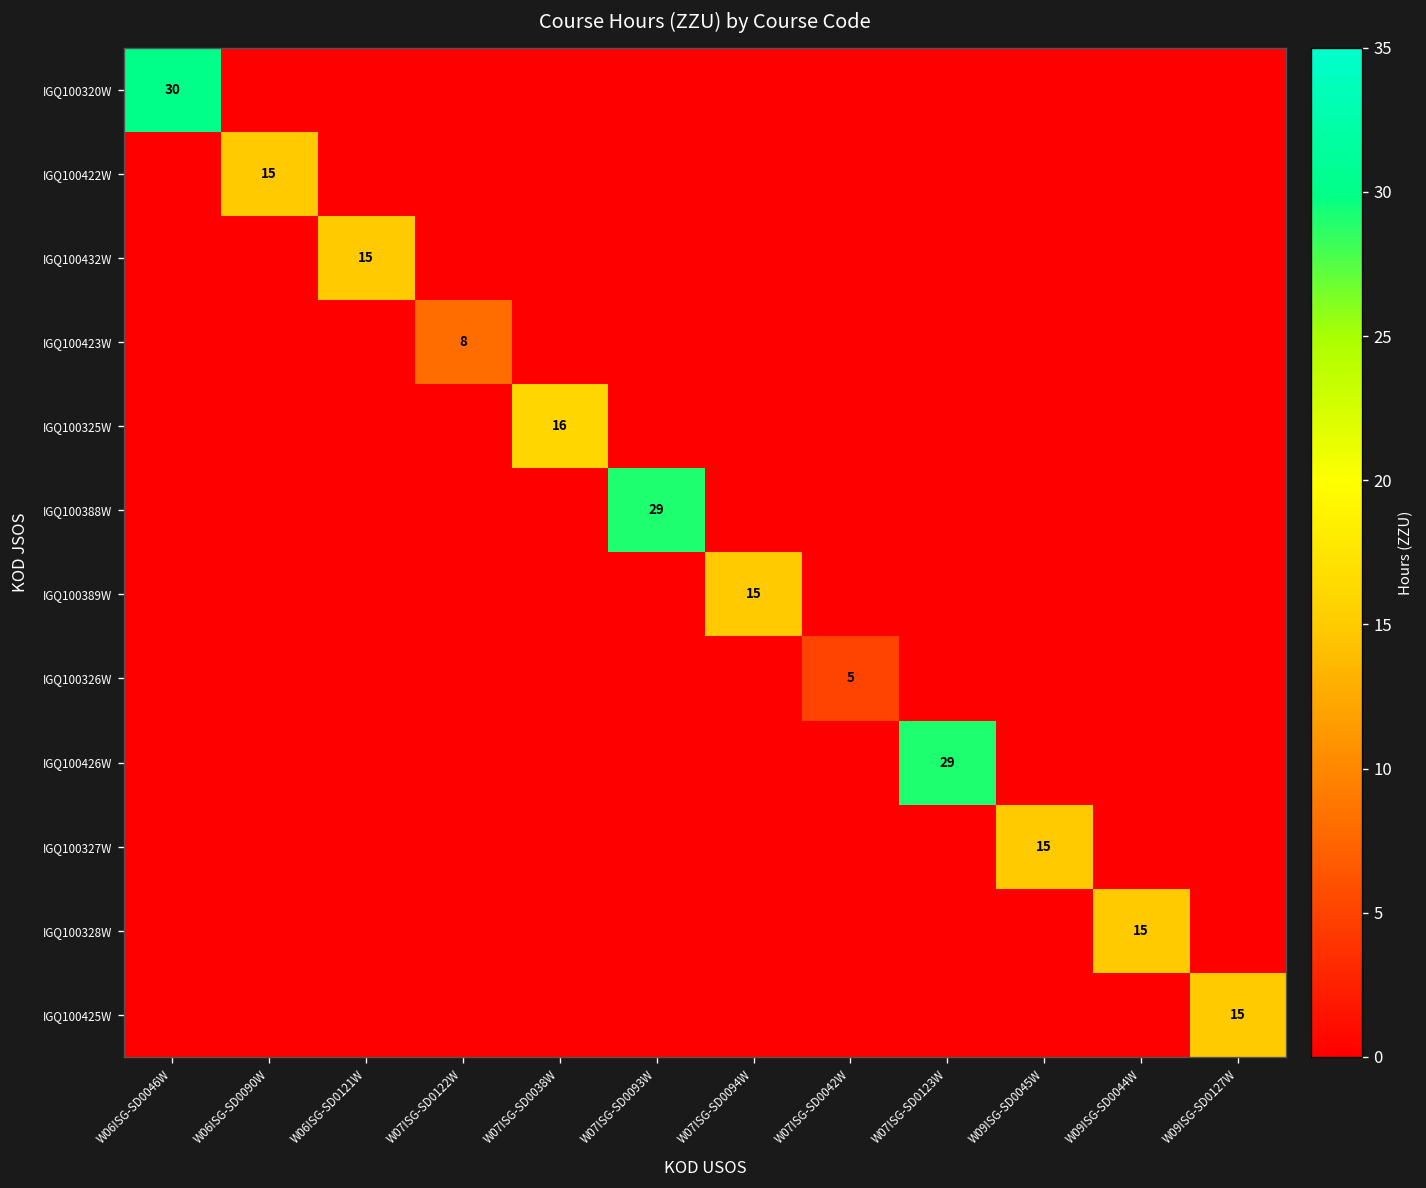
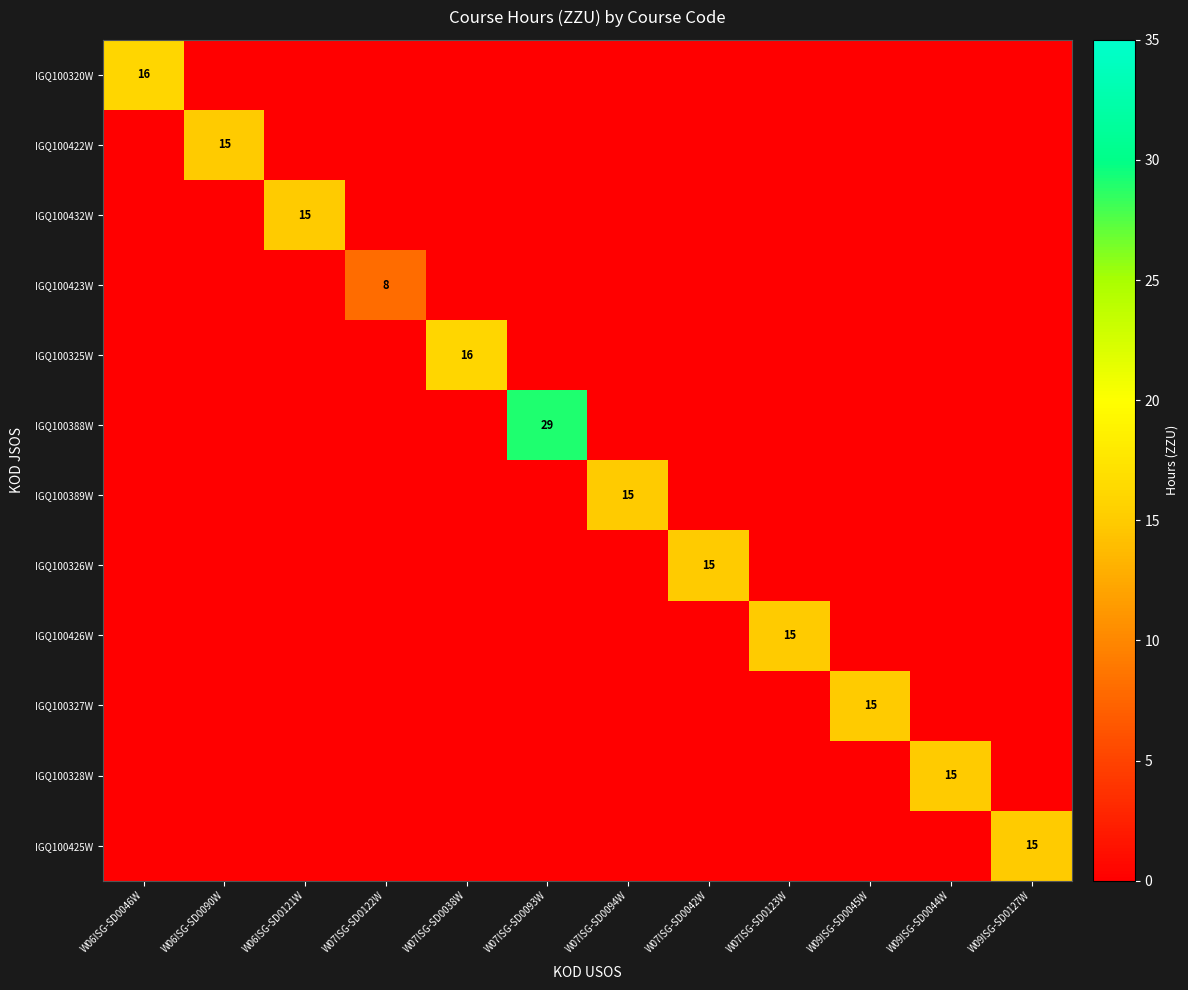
  {
    "IGQ100320W": {
-     "W06ISG-SD0046W": 30
+     "W06ISG-SD0046W": 16
    },
    "IGQ100422W": {
      "W06ISG-SD0090W": 15
    },
    "IGQ100432W": {
      "W06ISG-SD0121W": 15
    },
    "IGQ100423W": {
      "W07ISG-SD0122W": 8
    },
    "IGQ100325W": {
      "W07ISG-SD0038W": 16
    },
    "IGQ100388W": {
      "W07ISG-SD0093W": 29
    },
    "IGQ100389W": {
      "W07ISG-SD0094W": 15
    },
    "IGQ100326W": {
-     "W07ISG-SD0042W": 5
+     "W07ISG-SD0042W": 15
    },
    "IGQ100426W": {
-     "W07ISG-SD0123W": 29
+     "W07ISG-SD0123W": 15
    },
    "IGQ100327W": {
      "W09ISG-SD0045W": 15
    },
    "IGQ100328W": {
      "W09ISG-SD0044W": 15
    },
    "IGQ100425W": {
      "W09ISG-SD0127W": 15
    }
  }
